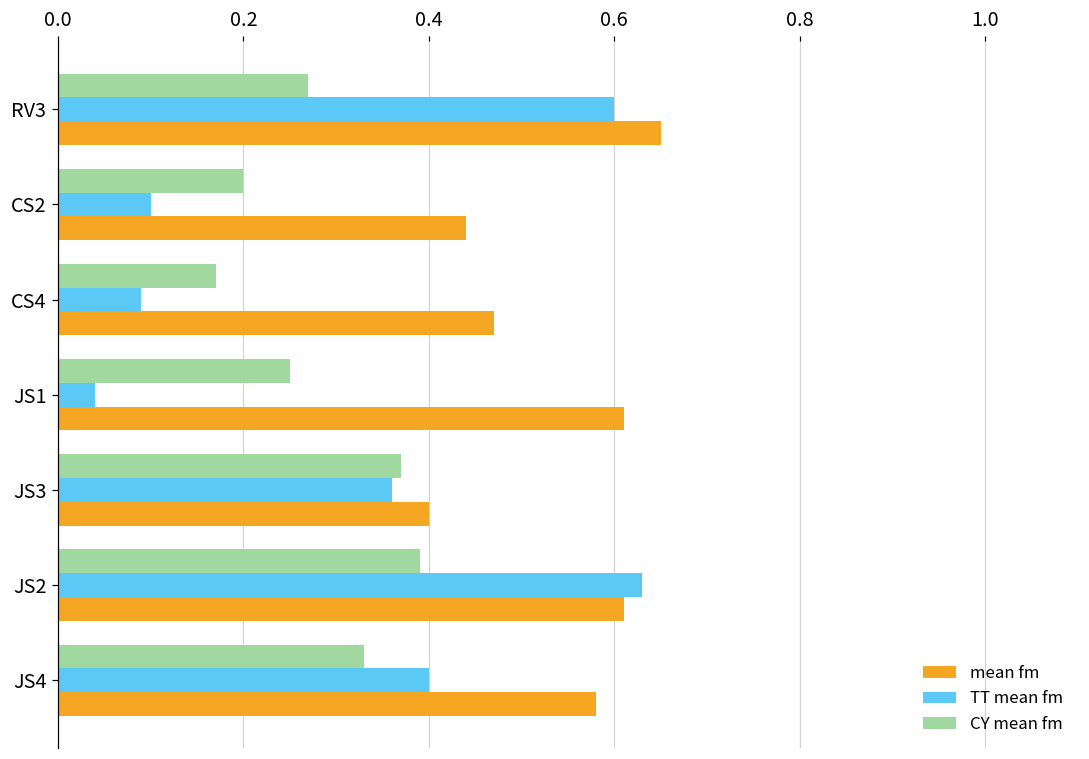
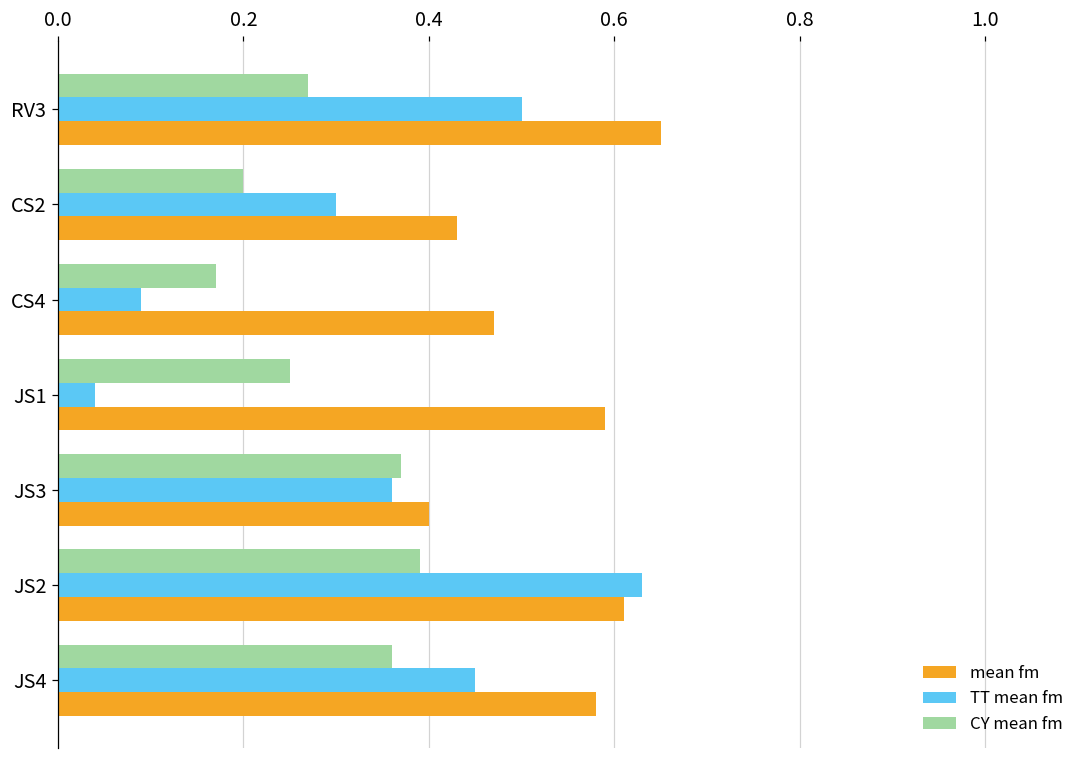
  {
    "mean fm": {
      "RV3": 0.65,
-     "CS2": 0.44,
+     "CS2": 0.43,
      "CS4": 0.47,
-     "JS1": 0.61,
+     "JS1": 0.59,
      "JS3": 0.40,
      "JS2": 0.61,
      "JS4": 0.58
    },
    "TT mean fm": {
-     "RV3": 0.6,
-     "CS2": 0.1,
+     "RV3": 0.5,
+     "CS2": 0.3,
      "CS4": 0.09,
      "JS1": 0.04,
      "JS3": 0.36,
      "JS2": 0.63,
-     "JS4": 0.40
+     "JS4": 0.45
    },
    "CY mean fm": {
      "RV3": 0.27,
      "CS2": 0.20,
      "CS4": 0.17,
      "JS1": 0.25,
      "JS3": 0.37,
      "JS2": 0.39,
-     "JS4": 0.33
+     "JS4": 0.36
    }
  }
